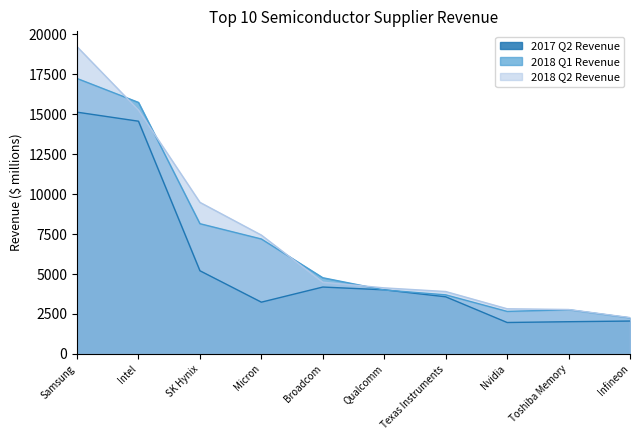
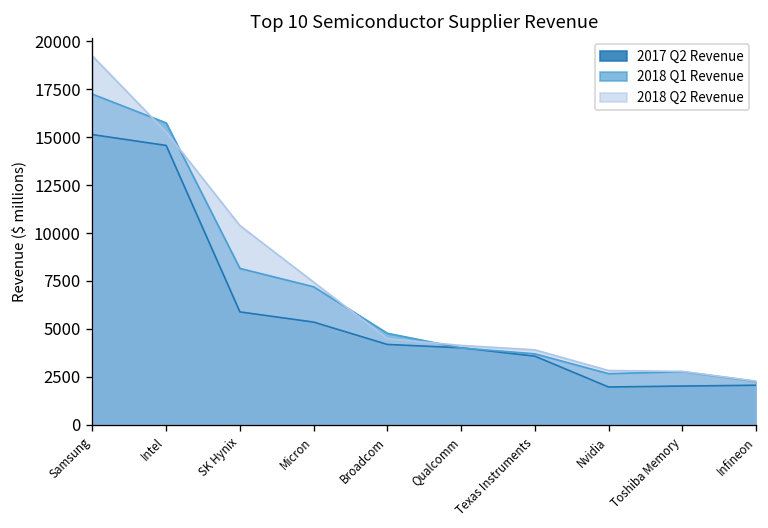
  {
    "2017 Q2 Revenue": {
      "Samsung": 15100,
      "Intel": 14600,
-     "SK Hynix": 5200,
-     "Micron": 3200,
+     "SK Hynix": 5900,
+     "Micron": 5400,
      "Broadcom": 4200,
      "Nvidia": 2000,
      "Toshiba Memory": 2000,
      "Infineon": 2100
    },
    "2018 Q1 Revenue": {
      "Samsung": 17200,
      "Intel": 15700,
      "SK Hynix": 8200,
      "Micron": 7200,
      "Broadcom": 4800,
      "Nvidia": 2700
    },
    "2018 Q2 Revenue": {
      "Samsung": 19200,
      "Intel": 15300,
-     "SK Hynix": 9500,
+     "SK Hynix": 10400,
      "Micron": 7400,
      "Broadcom": 4500,
      "Texas Instruments": 3900,
      "Nvidia": 2800
    }
  }
